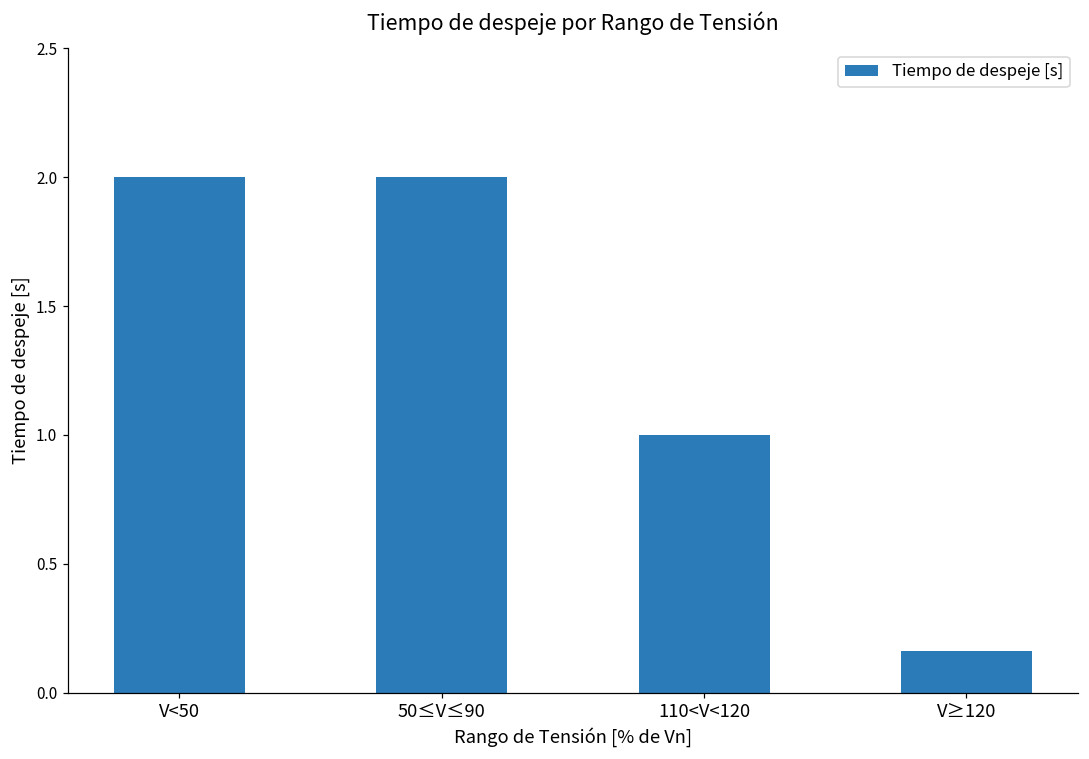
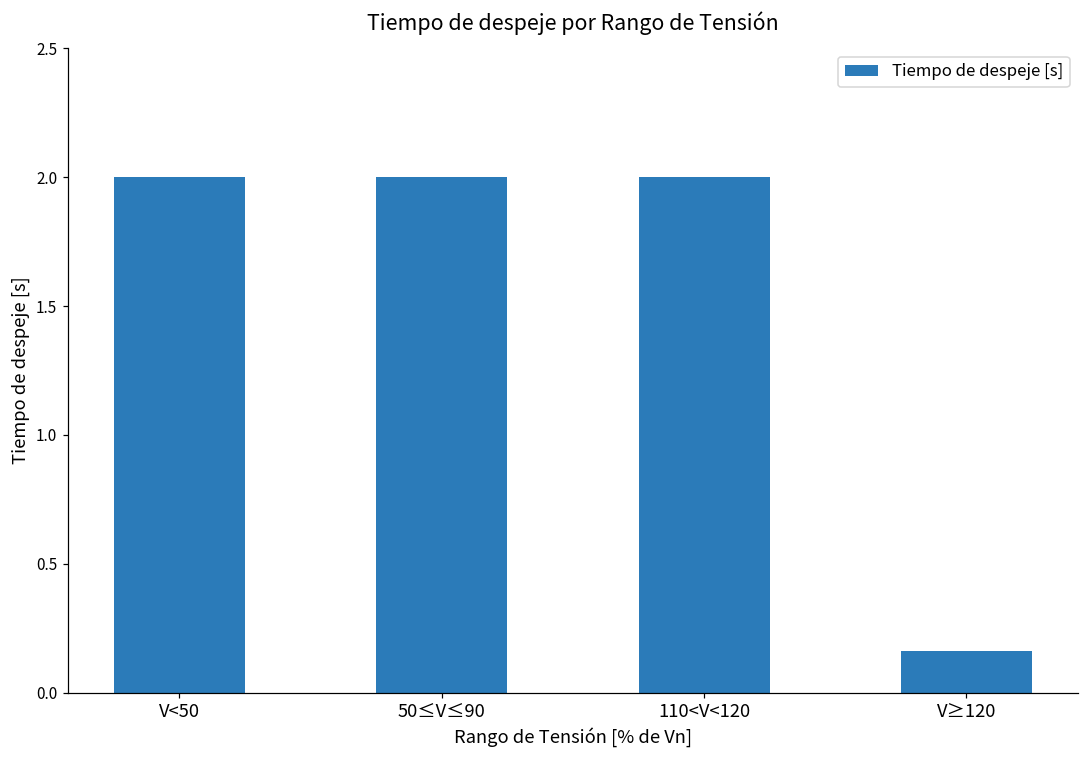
  {
    "V<50": 2,
    "50≤V≤90": 2,
-   "110<V<120": 1,
+   "110<V<120": 2,
    "V≥120": 0.16
  }
